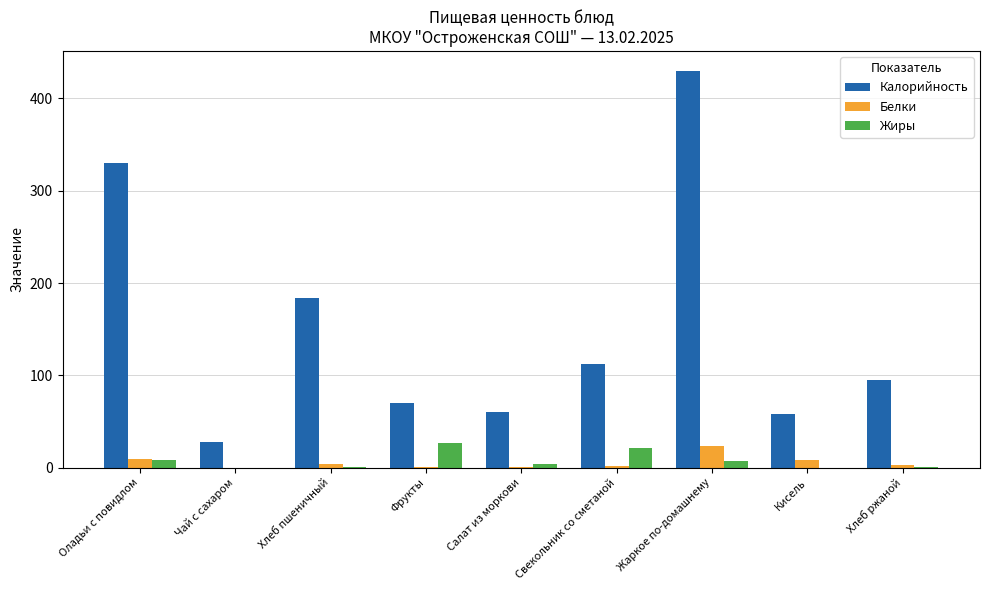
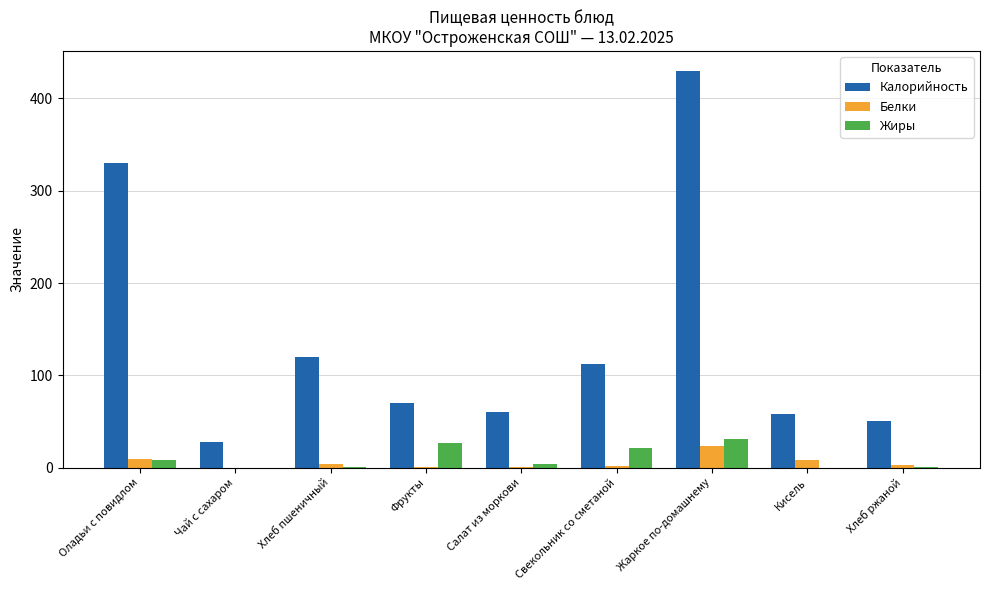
  {
    "Калорийность": {
      "Оладьи с повидлом": 330,
      "Чай с сахаром": 30,
-     "Хлеб пшеничный": 180,
+     "Хлеб пшеничный": 120,
      "Фрукты": 70,
      "Салат из моркови": 60,
      "Свекольник со сметаной": 110,
      "Жаркое по-домашнему": 430,
      "Кисель": 60,
-     "Хлеб ржаной": 100
+     "Хлеб ржаной": 50
    },
    "Белки": {
      "Оладьи с повидлом": 10,
      "Хлеб пшеничный": 0,
      "Жаркое по-домашнему": 20,
      "Кисель": 10,
      "Хлеб ржаной": 0
    },
    "Жиры": {
      "Оладьи с повидлом": 10,
      "Чай с сахаром": 0,
      "Фрукты": 30,
      "Салат из моркови": 0,
      "Свекольник со сметаной": 20,
-     "Жаркое по-домашнему": 10,
+     "Жаркое по-домашнему": 30,
      "Кисель": 0
    }
  }
